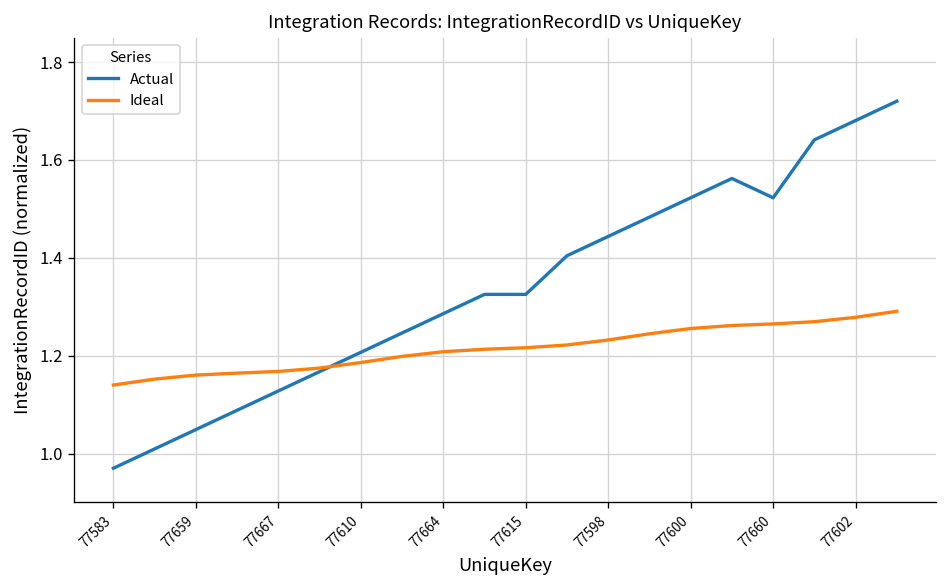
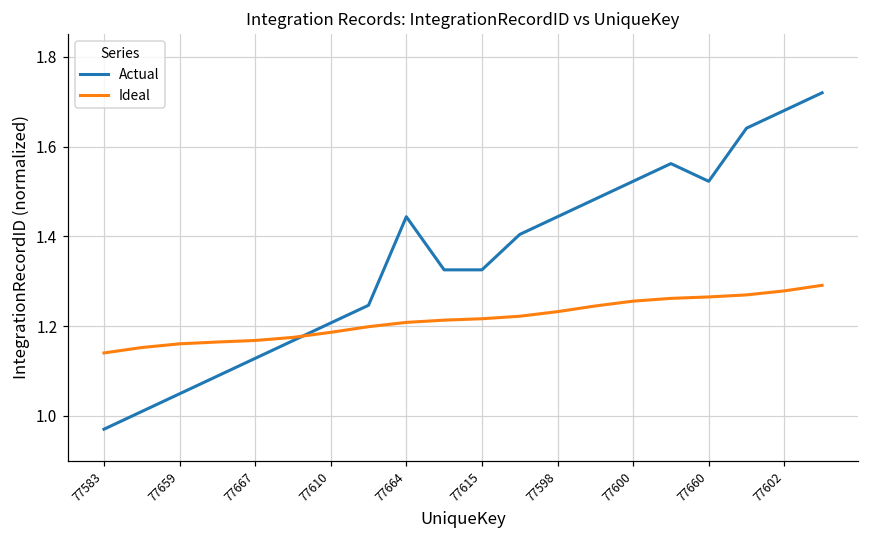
  {
    "Actual": {
      "77583": 0.97,
      "77659": 1.05,
      "77667": 1.13,
      "77610": 1.21,
-     "77664": 1.29,
+     "77664": 1.44,
      "77615": 1.33,
      "77598": 1.44,
      "77600": 1.52,
      "77660": 1.52,
      "77602": 1.68
    },
    "Ideal": {
      "77583": 1.14,
      "77659": 1.16,
      "77667": 1.17,
      "77610": 1.19,
      "77664": 1.21,
      "77615": 1.22,
      "77598": 1.23,
      "77600": 1.26,
      "77660": 1.26,
      "77602": 1.28
    }
  }
